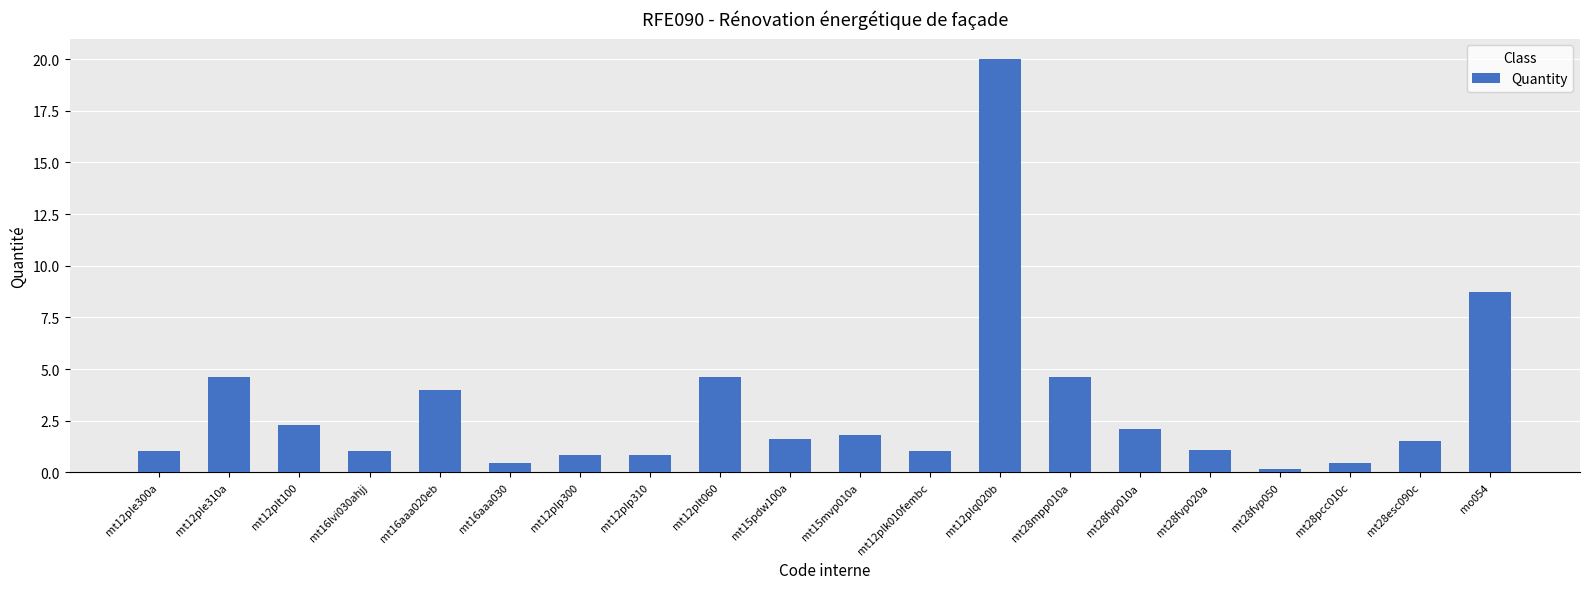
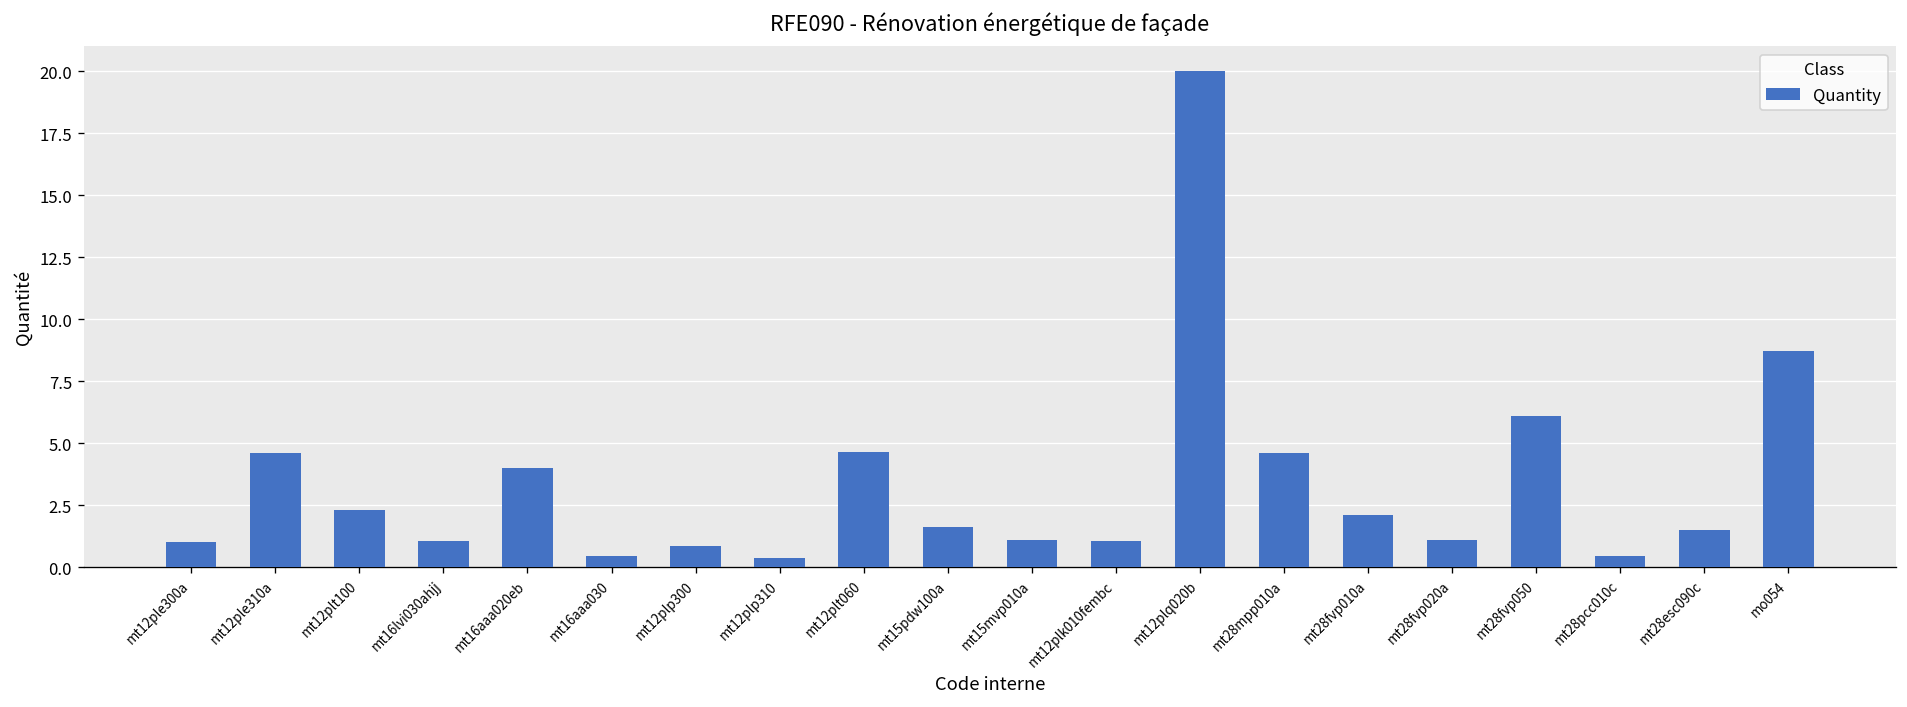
  {
    "mt12ple300a": 1.0,
    "mt12ple310a": 4.6,
    "mt12plt100": 2.3,
    "mt16lvi030ahjj": 1.1,
    "mt16aaa020eb": 4.0,
    "mt16aaa030": 0.4,
    "mt12plp300": 0.8,
-   "mt12plp310": 0.8,
+   "mt12plp310": 0.4,
    "mt12plt060": 4.6,
    "mt15pdw100a": 1.6,
-   "mt15mvp010a": 1.8,
+   "mt15mvp010a": 1.1,
    "mt12plk010fembc": 1.1,
    "mt12plq020b": 20.0,
    "mt28mpp010a": 4.6,
    "mt28fvp010a": 2.1,
    "mt28fvp020a": 1.1,
-   "mt28fvp050": 0.2,
+   "mt28fvp050": 6.1,
    "mt28pcc010c": 0.5,
    "mt28esc090c": 1.5,
    "mo054": 8.7
  }
